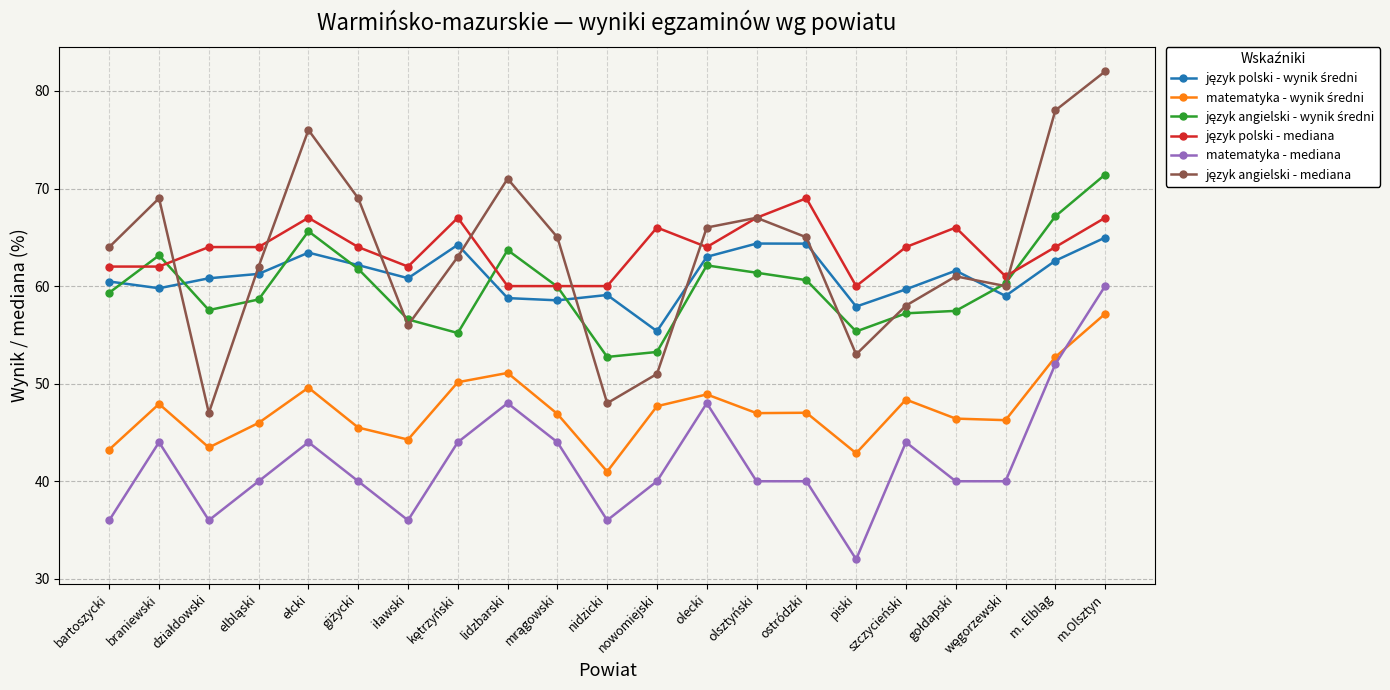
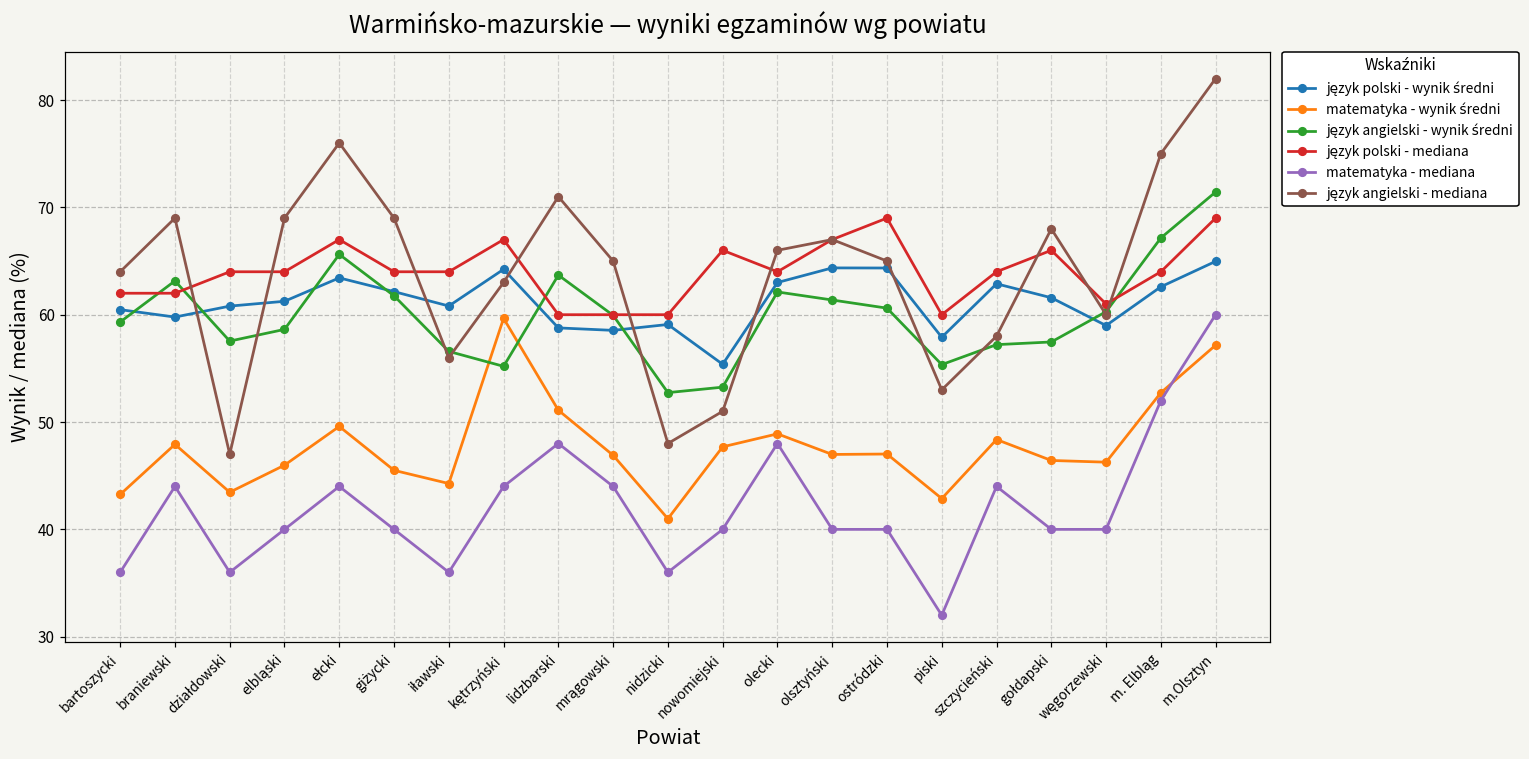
  {
    "język polski - wynik średni": {
      "bartoszycki": 60,
      "braniewski": 60,
      "działdowski": 61,
      "elbląski": 61,
      "ełcki": 63,
      "giżycki": 62,
      "iławski": 61,
      "kętrzyński": 64,
      "lidzbarski": 59,
      "mrągowski": 59,
      "nidzicki": 59,
      "nowomiejski": 55,
      "olecki": 63,
      "olsztyński": 64,
      "ostródzki": 64,
      "piski": 58,
-     "szczycieński": 60,
+     "szczycieński": 63,
      "gołdapski": 62,
      "węgorzewski": 59,
      "m. Elbląg": 63,
      "m.Olsztyn": 65
    },
    "matematyka - wynik średni": {
      "bartoszycki": 43,
      "braniewski": 48,
      "działdowski": 43,
      "elbląski": 46,
      "ełcki": 50,
      "giżycki": 46,
      "iławski": 44,
-     "kętrzyński": 50,
+     "kętrzyński": 60,
      "lidzbarski": 51,
      "mrągowski": 47,
      "nidzicki": 41,
      "nowomiejski": 48,
      "olecki": 49,
      "olsztyński": 47,
      "ostródzki": 47,
      "piski": 43,
      "szczycieński": 48,
      "gołdapski": 46,
      "węgorzewski": 46,
      "m. Elbląg": 53,
      "m.Olsztyn": 57
    },
    "język angielski - wynik średni": {
      "bartoszycki": 59,
      "braniewski": 63,
      "działdowski": 58,
      "elbląski": 59,
      "ełcki": 66,
      "giżycki": 62,
      "iławski": 57,
      "kętrzyński": 55,
      "lidzbarski": 64,
      "nidzicki": 53,
      "nowomiejski": 53,
      "olecki": 62,
      "olsztyński": 61,
      "ostródzki": 61,
      "piski": 55,
      "szczycieński": 57,
      "gołdapski": 57,
      "węgorzewski": 60,
      "m. Elbląg": 67,
      "m.Olsztyn": 71
    },
    "język polski - mediana": {
      "bartoszycki": 62,
      "braniewski": 62,
      "działdowski": 64,
      "elbląski": 64,
      "ełcki": 67,
      "giżycki": 64,
-     "iławski": 62,
+     "iławski": 64,
      "kętrzyński": 67,
      "lidzbarski": 60,
      "nidzicki": 60,
      "nowomiejski": 66,
      "olecki": 64,
      "ostródzki": 69,
      "piski": 60,
      "szczycieński": 64,
      "gołdapski": 66,
      "węgorzewski": 61,
      "m. Elbląg": 64,
-     "m.Olsztyn": 67
+     "m.Olsztyn": 69
    },
    "matematyka - mediana": {
      "bartoszycki": 36,
      "braniewski": 44,
      "działdowski": 36,
      "elbląski": 40,
      "ełcki": 44,
      "giżycki": 40,
      "iławski": 36,
      "kętrzyński": 44,
      "lidzbarski": 48,
      "mrągowski": 44,
      "nidzicki": 36,
      "nowomiejski": 40,
      "olecki": 48,
      "olsztyński": 40,
      "ostródzki": 40,
      "piski": 32,
      "szczycieński": 44,
      "gołdapski": 40,
      "węgorzewski": 40,
      "m. Elbląg": 52,
      "m.Olsztyn": 60
    },
    "język angielski - mediana": {
      "bartoszycki": 64,
      "braniewski": 69,
      "działdowski": 47,
-     "elbląski": 62,
+     "elbląski": 69,
      "ełcki": 76,
      "giżycki": 69,
      "iławski": 56,
      "kętrzyński": 63,
      "lidzbarski": 71,
      "mrągowski": 65,
      "nidzicki": 48,
      "nowomiejski": 51,
      "olecki": 66,
      "ostródzki": 65,
      "piski": 53,
      "szczycieński": 58,
-     "gołdapski": 61,
+     "gołdapski": 68,
      "węgorzewski": 60,
-     "m. Elbląg": 78,
+     "m. Elbląg": 75,
      "m.Olsztyn": 82
    }
  }
